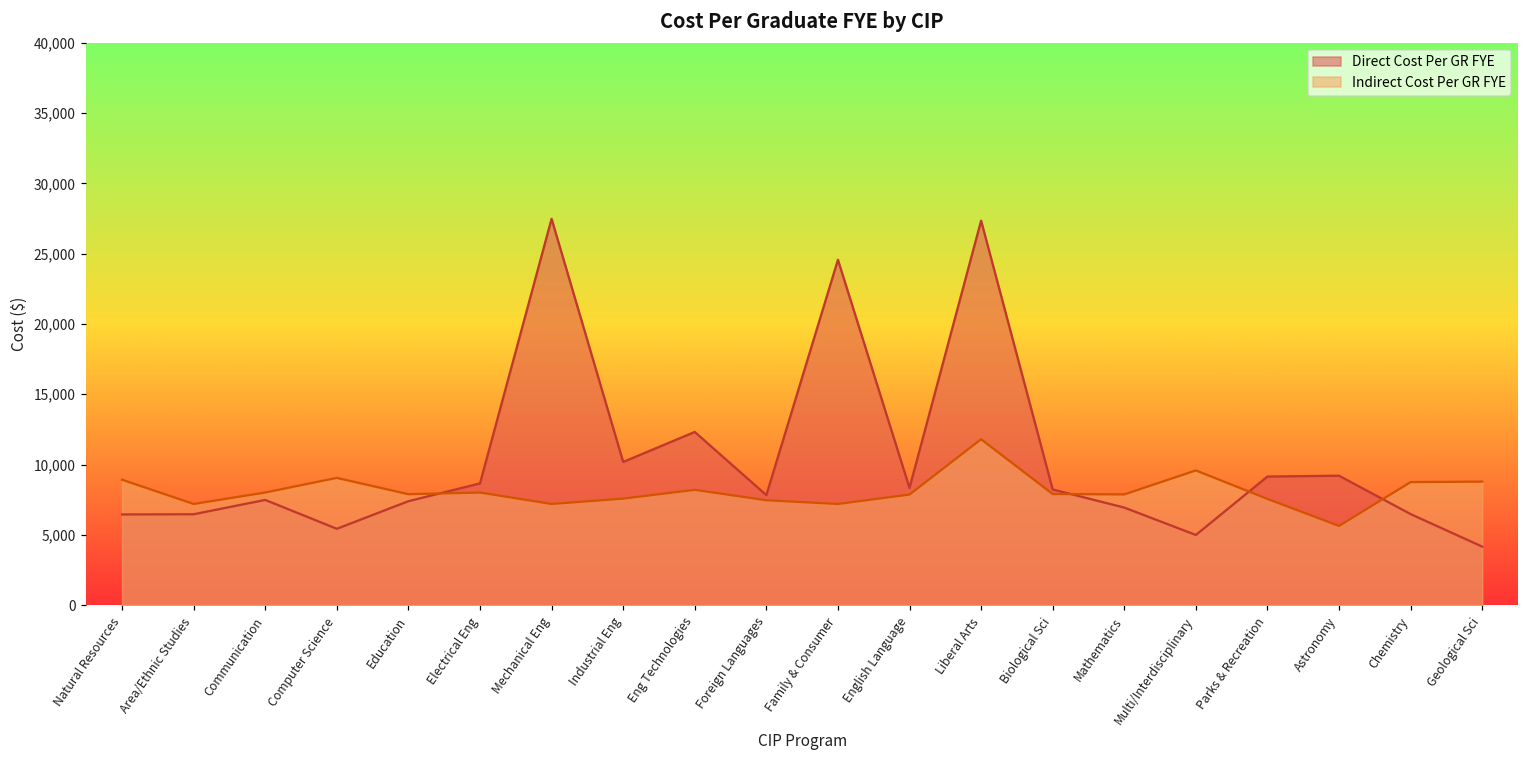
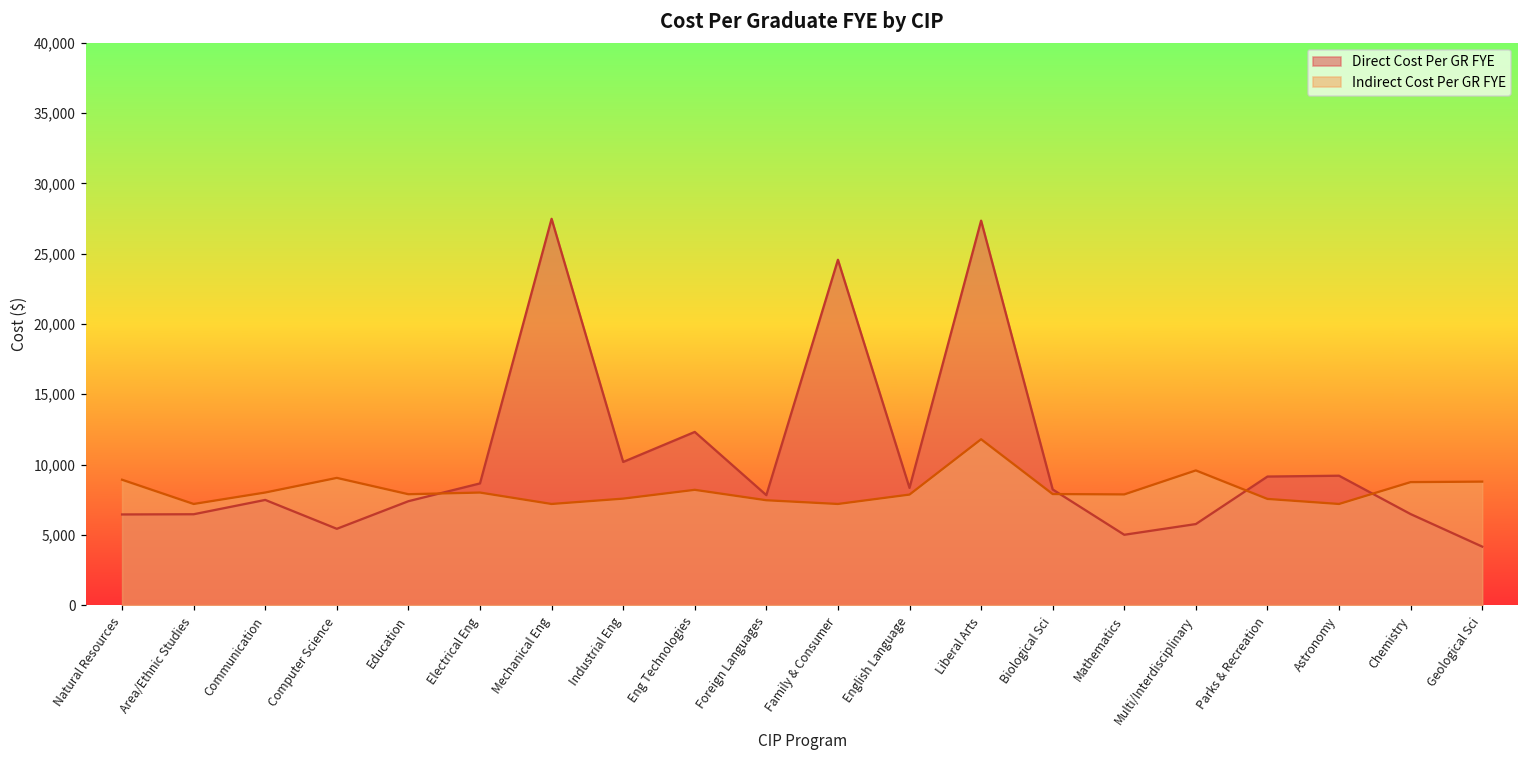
  {
    "Direct Cost Per GR FYE": {
      "Natural Resources": "6,400",
      "Area/Ethnic Studies": "6,500",
      "Communication": "7,500",
      "Computer Science": "5,400",
      "Education": "7,400",
      "Electrical Eng": "8,700",
      "Mechanical Eng": "27,500",
      "Industrial Eng": "10,200",
      "Eng Technologies": "12,300",
      "Foreign Languages": "7,800",
      "Family & Consumer": "24,600",
      "English Language": "8,300",
      "Liberal Arts": "27,300",
      "Biological Sci": "8,200",
-     "Mathematics": "6,900",
-     "Multi/Interdisciplinary": "5,000",
+     "Mathematics": "5,000",
+     "Multi/Interdisciplinary": "5,800",
      "Parks & Recreation": "9,100",
      "Astronomy": "9,200",
      "Chemistry": "6,500",
      "Geological Sci": "4,200"
    },
    "Indirect Cost Per GR FYE": {
      "Natural Resources": "8,900",
      "Area/Ethnic Studies": "7,200",
      "Communication": "8,000",
      "Computer Science": "9,000",
      "Education": "7,900",
      "Electrical Eng": "8,000",
      "Mechanical Eng": "7,200",
      "Industrial Eng": "7,600",
      "Eng Technologies": "8,200",
      "Foreign Languages": "7,500",
      "Family & Consumer": "7,200",
      "English Language": "7,900",
      "Liberal Arts": "11,800",
      "Biological Sci": "7,900",
      "Mathematics": "7,900",
      "Multi/Interdisciplinary": "9,600",
      "Parks & Recreation": "7,600",
-     "Astronomy": "5,600",
+     "Astronomy": "7,200",
      "Chemistry": "8,700",
      "Geological Sci": "8,800"
    }
  }
